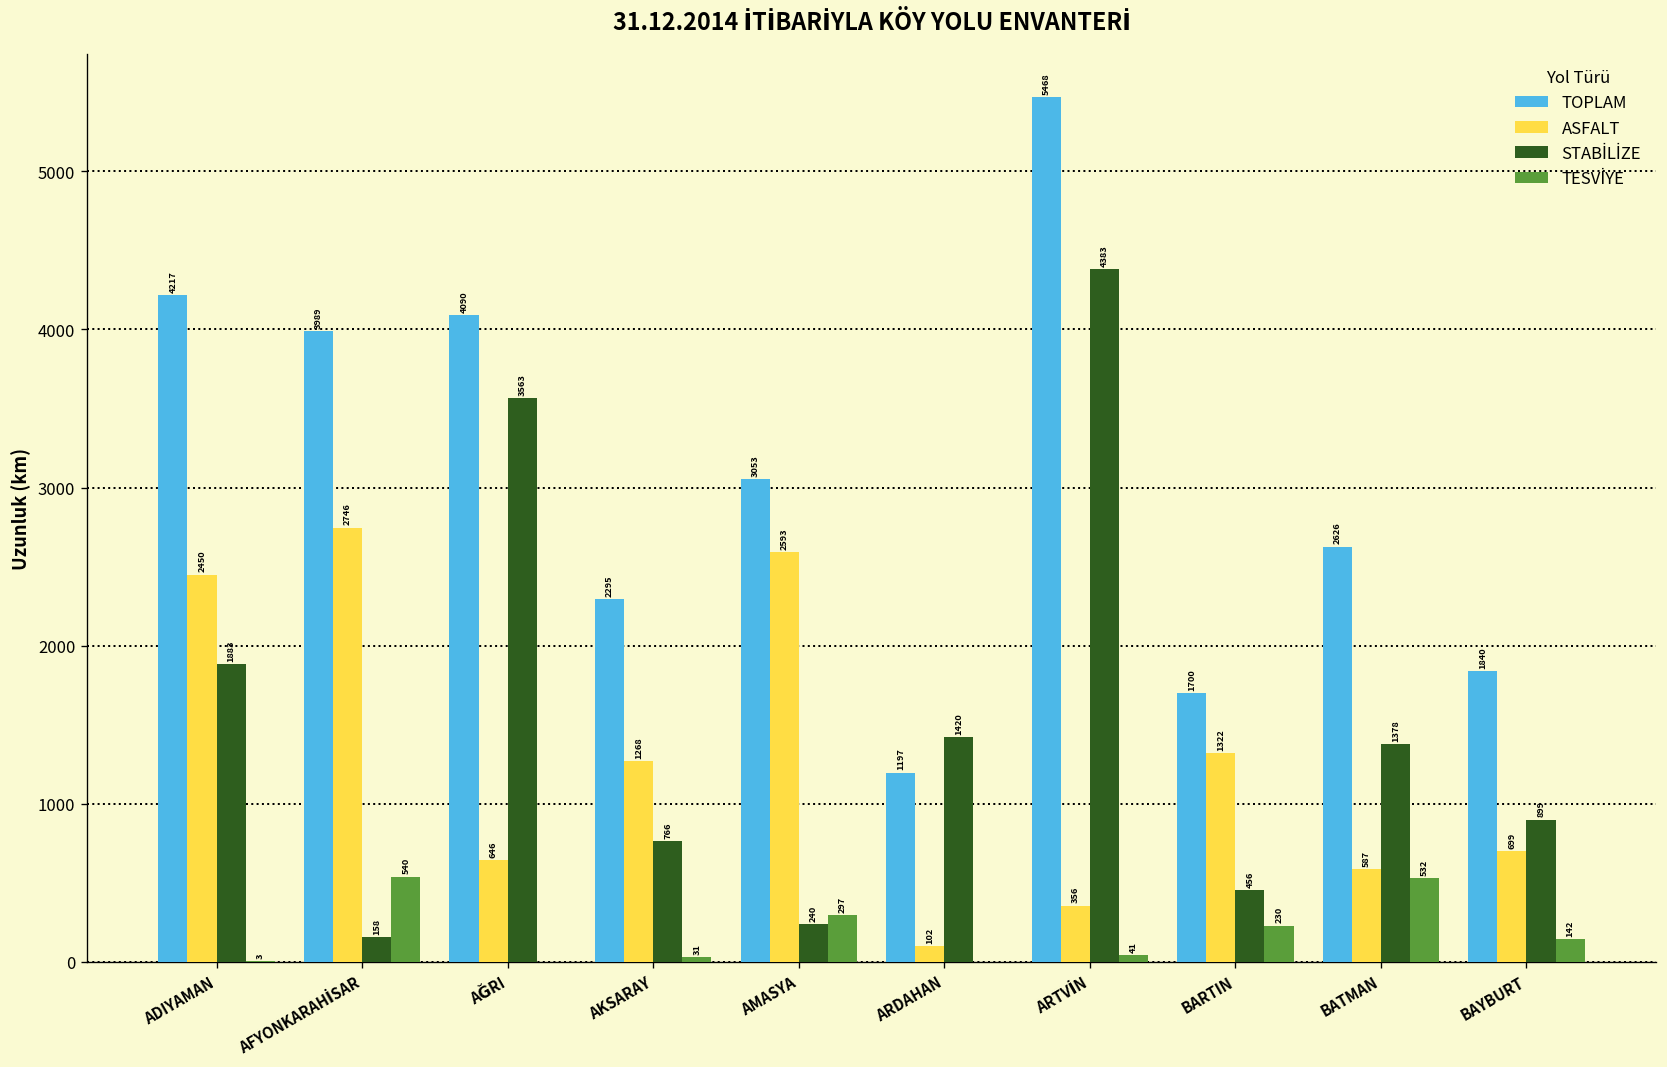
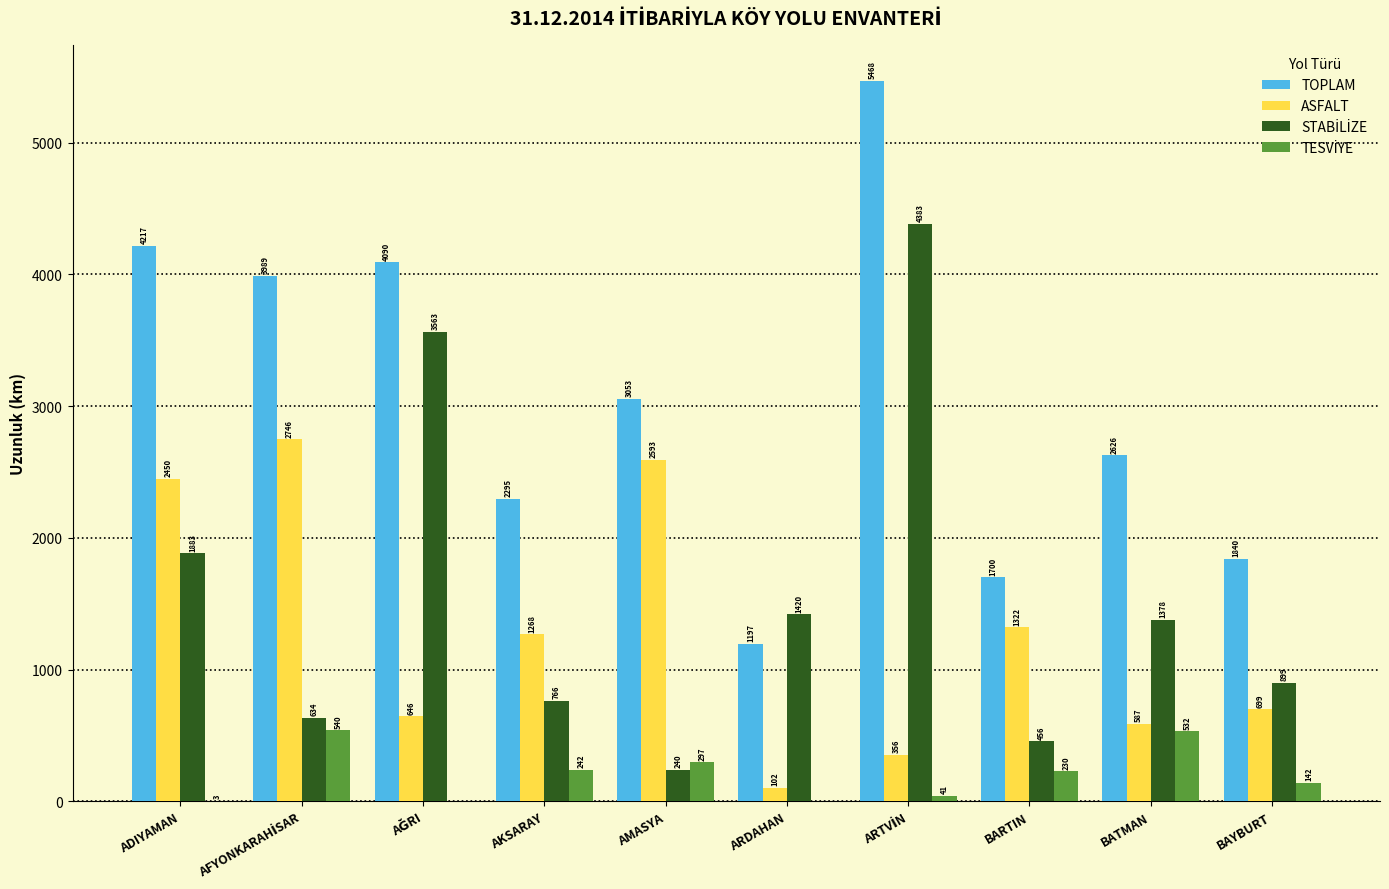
  {
    "TOPLAM": {
      "ADIYAMAN": 4217,
      "AĞRI": 4090,
      "AKSARAY": 2295,
      "AMASYA": 3053,
      "ARTVİN": 5468,
      "BATMAN": 2626,
      "BAYBURT": 1840
    },
    "ASFALT": {
      "ADIYAMAN": 2450,
      "AĞRI": 646,
      "AKSARAY": 1268,
      "AMASYA": 2593,
      "ARDAHAN": 102,
      "ARTVİN": 356,
      "BATMAN": 587
    },
    "STABİLİZE": {
      "ADIYAMAN": 1883,
-     "AFYONKARAHİSAR": 158,
+     "AFYONKARAHİSAR": 634,
      "AĞRI": 3563,
      "AKSARAY": 766,
      "AMASYA": 240,
      "ARDAHAN": 1420,
      "ARTVİN": 4383,
      "BARTIN": 456,
      "BATMAN": 1378
    },
    "TESVİYE": {
      "ADIYAMAN": 3,
      "AFYONKARAHİSAR": 540,
-     "AKSARAY": 31,
+     "AKSARAY": 242,
      "AMASYA": 297,
      "ARTVİN": 41,
      "BARTIN": 230
    }
  }
